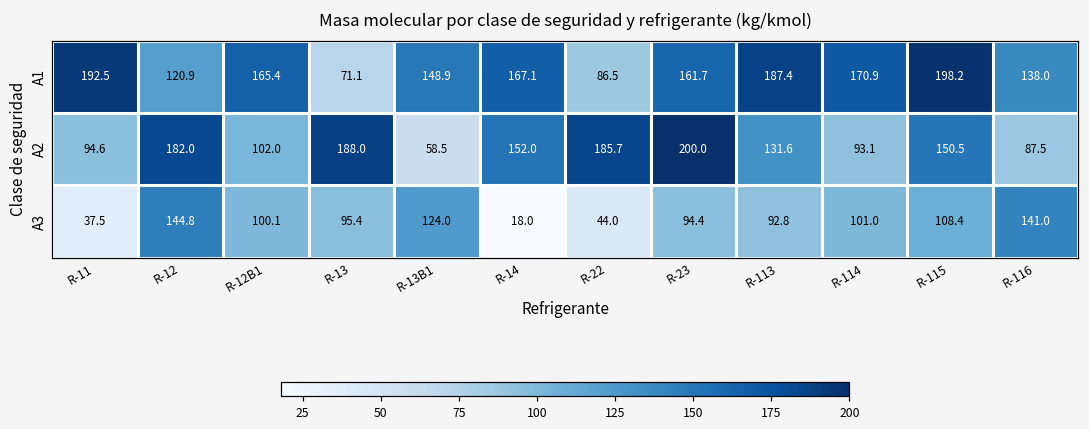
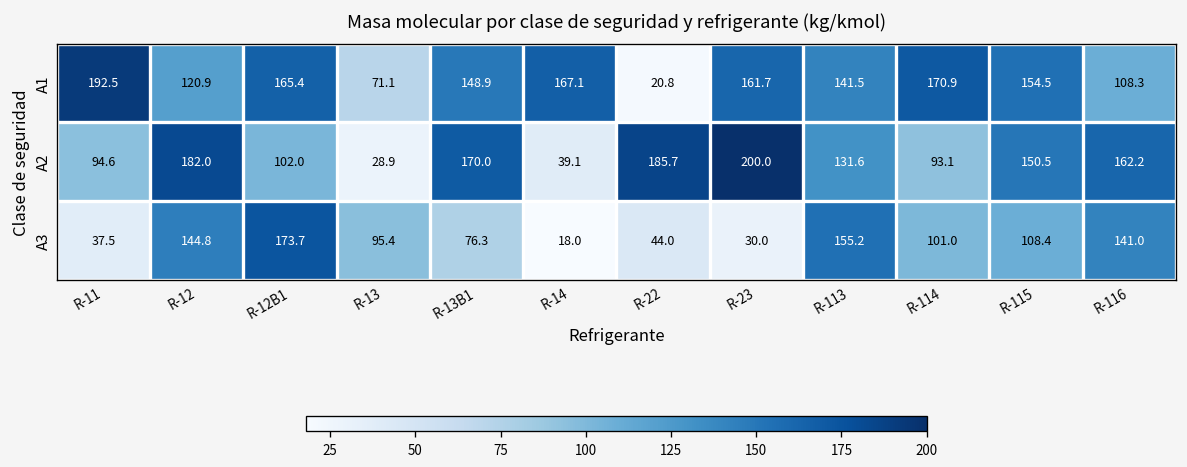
  {
    "A1": {
      "R-11": 192.5,
      "R-12": 120.9,
      "R-12B1": 165.4,
      "R-13": 71.1,
      "R-13B1": 148.9,
      "R-14": 167.1,
-     "R-22": 86.5,
+     "R-22": 20.8,
      "R-23": 161.7,
-     "R-113": 187.4,
+     "R-113": 141.5,
      "R-114": 170.9,
-     "R-115": 198.2,
-     "R-116": 138.0
+     "R-115": 154.5,
+     "R-116": 108.3
    },
    "A2": {
      "R-11": 94.6,
      "R-12": 182.0,
      "R-12B1": 102.0,
-     "R-13": 188.0,
-     "R-13B1": 58.5,
-     "R-14": 152.0,
+     "R-13": 28.9,
+     "R-13B1": 170.0,
+     "R-14": 39.1,
      "R-22": 185.7,
      "R-23": 200.0,
      "R-113": 131.6,
      "R-114": 93.1,
      "R-115": 150.5,
-     "R-116": 87.5
+     "R-116": 162.2
    },
    "A3": {
      "R-11": 37.5,
      "R-12": 144.8,
-     "R-12B1": 100.1,
+     "R-12B1": 173.7,
      "R-13": 95.4,
-     "R-13B1": 124.0,
+     "R-13B1": 76.3,
      "R-14": 18.0,
      "R-22": 44.0,
-     "R-23": 94.4,
-     "R-113": 92.8,
+     "R-23": 30.0,
+     "R-113": 155.2,
      "R-114": 101.0,
      "R-115": 108.4,
      "R-116": 141.0
    }
  }
